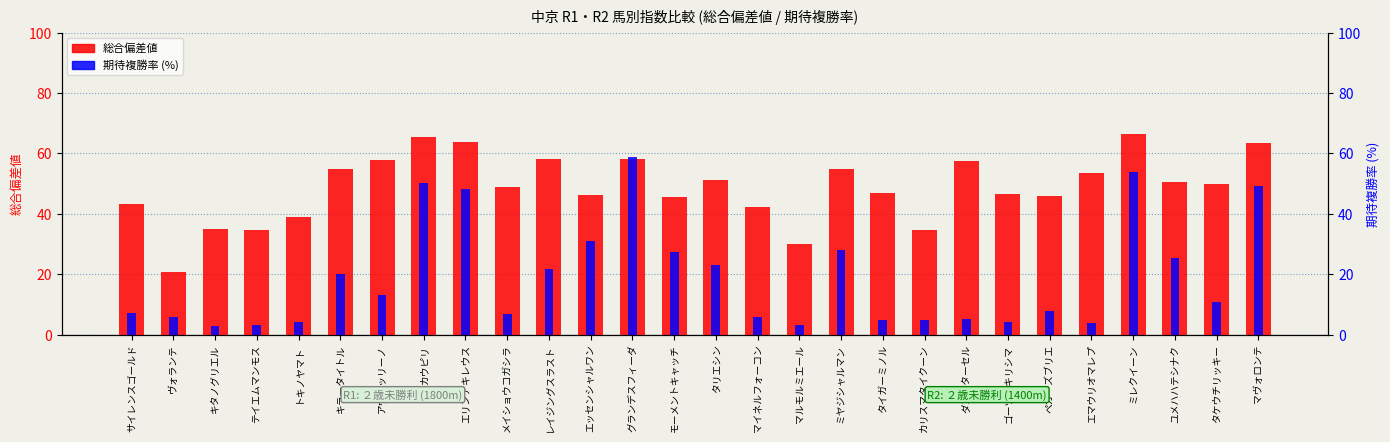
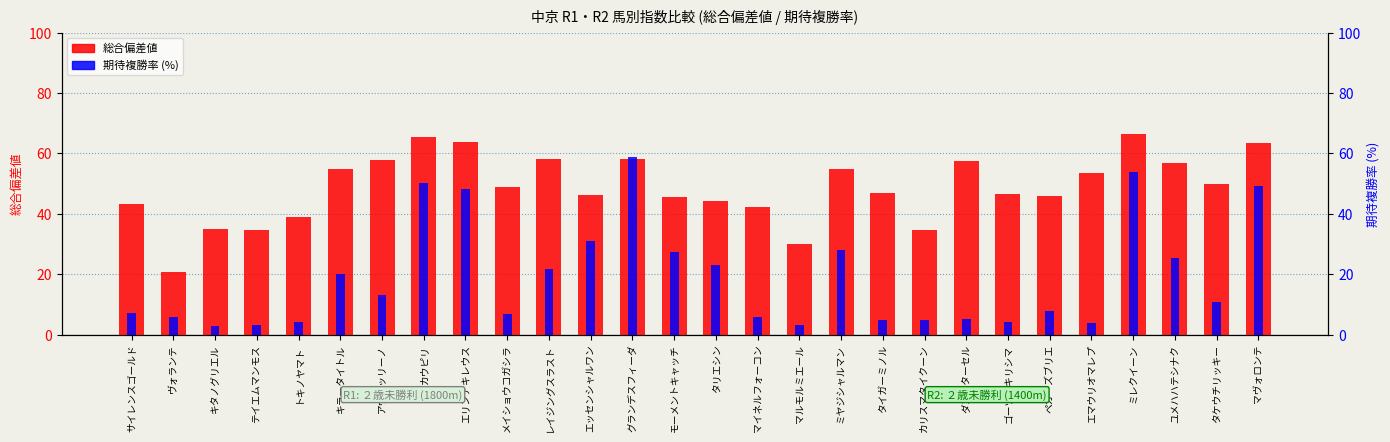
  {
    "総合偏差値": {
      "サイレンスゴールド": 43,
      "ヴォランテ": 21,
      "キタノグリエル": 35,
      "テイエムマンモス": 35,
      "トキノヤマト": 39,
      "キラータイトル": 55,
      "アヴェッリーノ": 58,
      "カウピリ": 65,
      "エリンアキレウス": 64,
      "メイショウコガシラ": 49,
      "レイジングスラスト": 58,
      "エッセンシャルワン": 46,
      "モーメントキャッチ": 46,
-     "タリエシン": 51,
+     "タリエシン": 44,
      "マイネルフォーコン": 42,
      "マルモルミエール": 30,
      "ミヤジシャルマン": 55,
      "タイガーミノル": 47,
      "カリスマタイクーン": 35,
      "ダンツターセル": 58,
      "ゴーツウキリシマ": 47,
      "ペガーズブリエ": 46,
      "エマウリオマレプ": 54,
      "ミレクイーン": 66,
-     "ユメハハテシナク": 51,
+     "ユメハハテシナク": 57,
      "タケウチリッキー": 50,
      "マヴォロンテ": 63
    }
  }
